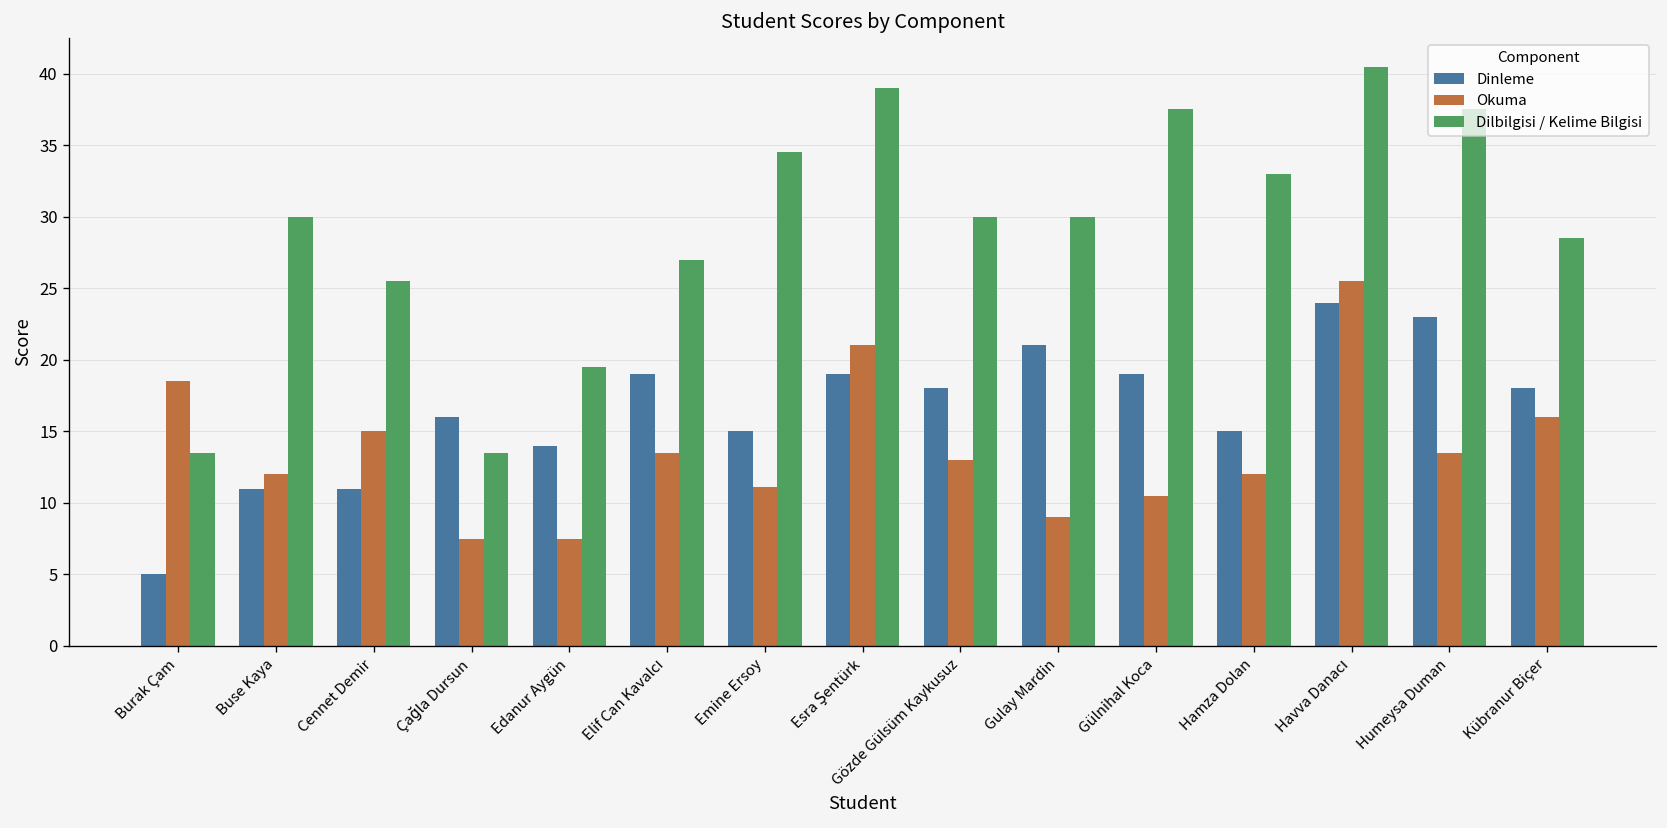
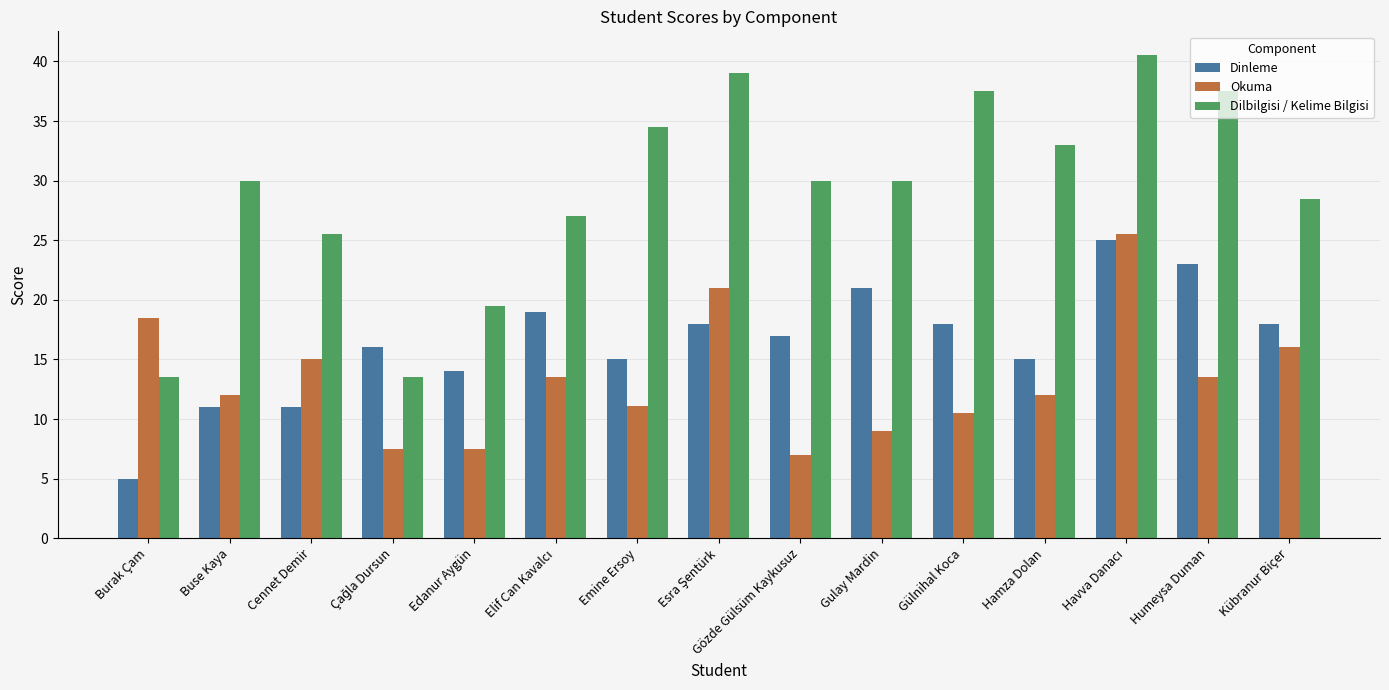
  {
    "Dinleme": {
      "Burak Çam": 5,
      "Buse Kaya": 11,
      "Cennet Demir": 11,
      "Çağla Dursun": 16,
      "Edanur Aygün": 14,
      "Elif Can Kavalcı": 19,
      "Emine Ersoy": 15,
-     "Esra Şentürk": 19,
-     "Gözde Gülsüm Kaykusuz": 18,
+     "Esra Şentürk": 18,
+     "Gözde Gülsüm Kaykusuz": 17,
      "Gulay Mardin": 21,
-     "Gülnihal Koca": 19,
+     "Gülnihal Koca": 18,
      "Hamza Dolan": 15,
-     "Havva Danacı": 24,
+     "Havva Danacı": 25,
      "Humeysa Duman": 23,
      "Kübranur Biçer": 18
    },
    "Okuma": {
      "Burak Çam": 18.5,
      "Buse Kaya": 12,
      "Cennet Demir": 15,
      "Çağla Dursun": 7.5,
      "Edanur Aygün": 7.5,
      "Elif Can Kavalcı": 13.5,
      "Emine Ersoy": 11,
      "Esra Şentürk": 21,
-     "Gözde Gülsüm Kaykusuz": 13,
+     "Gözde Gülsüm Kaykusuz": 7,
      "Gulay Mardin": 9,
      "Gülnihal Koca": 10.5,
      "Hamza Dolan": 12,
      "Havva Danacı": 25.5,
      "Humeysa Duman": 13.5,
      "Kübranur Biçer": 16
    },
    "Dilbilgisi / Kelime Bilgisi": {
      "Burak Çam": 13.5,
      "Buse Kaya": 30,
      "Cennet Demir": 25.5,
      "Çağla Dursun": 13.5,
      "Edanur Aygün": 19.5,
      "Elif Can Kavalcı": 27,
      "Emine Ersoy": 34.5,
      "Esra Şentürk": 39,
      "Gözde Gülsüm Kaykusuz": 30,
      "Gulay Mardin": 30,
      "Gülnihal Koca": 37.5,
      "Hamza Dolan": 33,
      "Havva Danacı": 40.5,
      "Kübranur Biçer": 28.5
    }
  }
